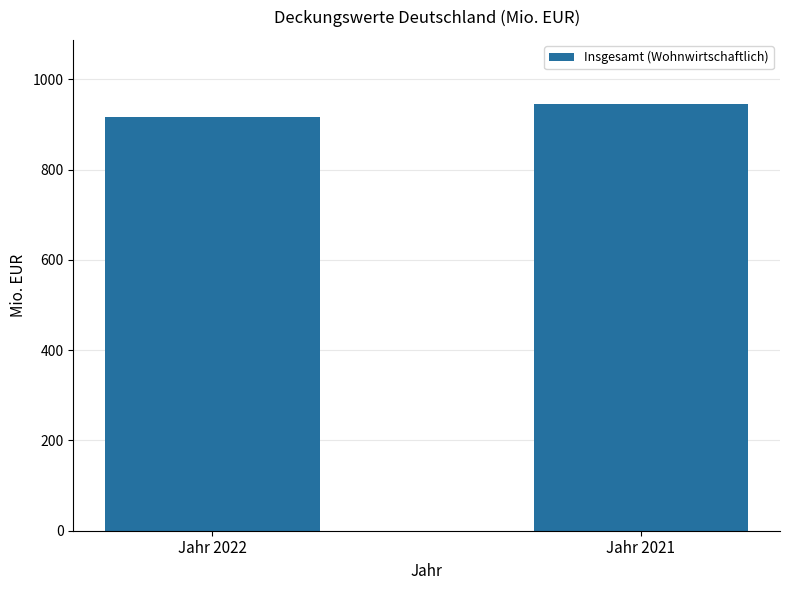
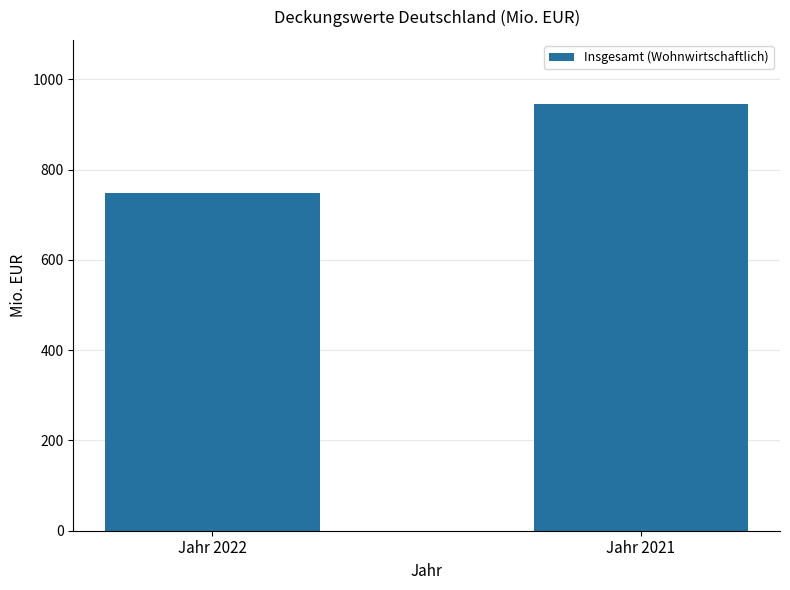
  {
-   "Jahr 2022": 920,
+   "Jahr 2022": 750,
    "Jahr 2021": 950
  }
